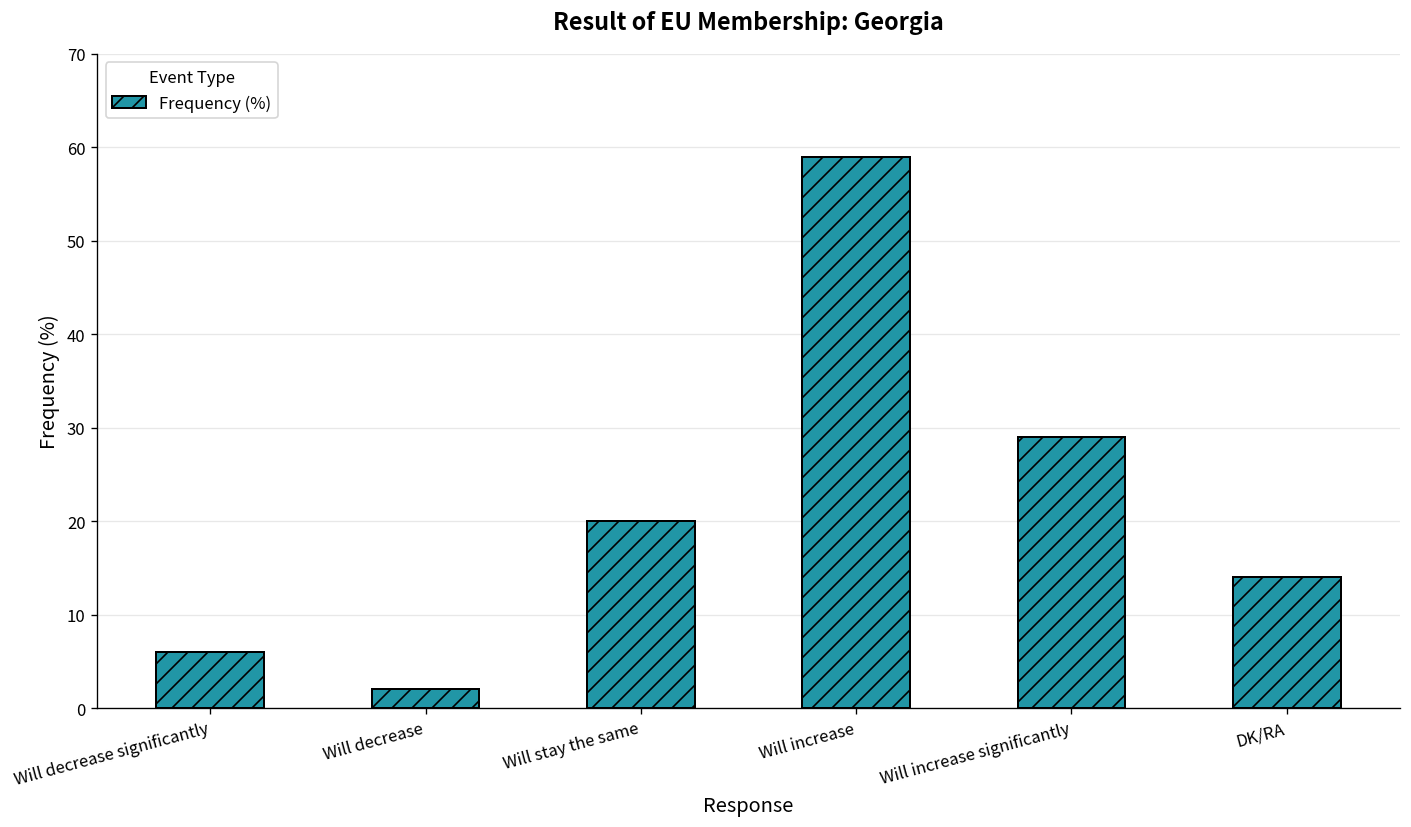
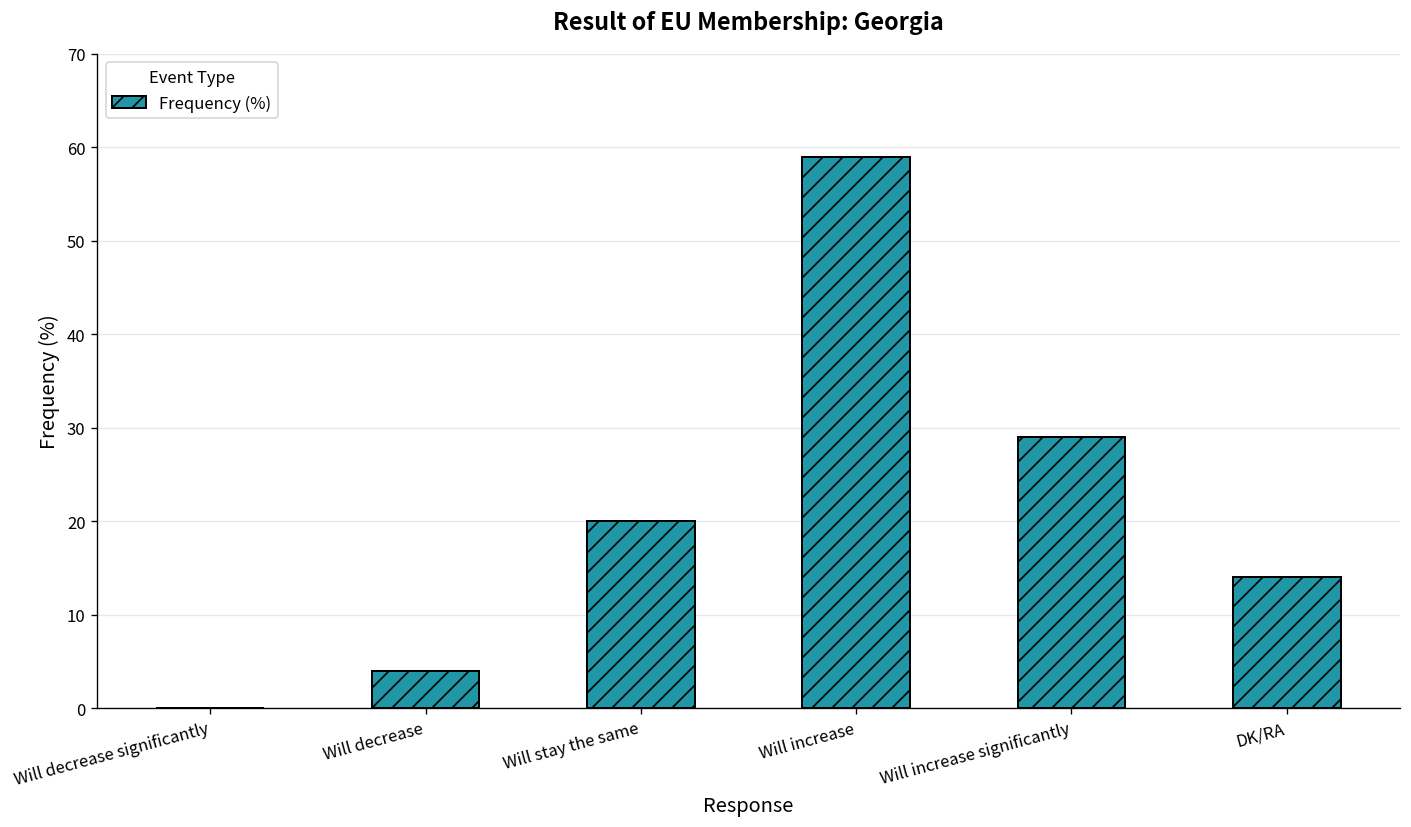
  {
-   "Will decrease significantly": 6,
-   "Will decrease": 2,
+   "Will decrease significantly": 0,
+   "Will decrease": 4,
    "Will stay the same": 20,
    "Will increase": 59,
    "Will increase significantly": 29,
    "DK/RA": 14
  }
